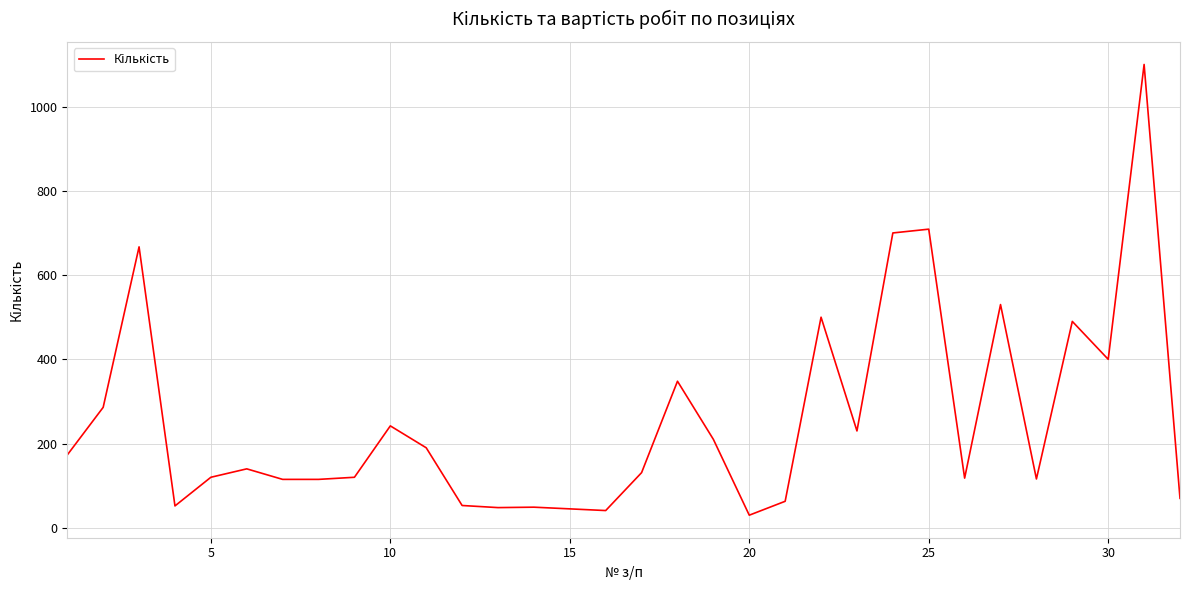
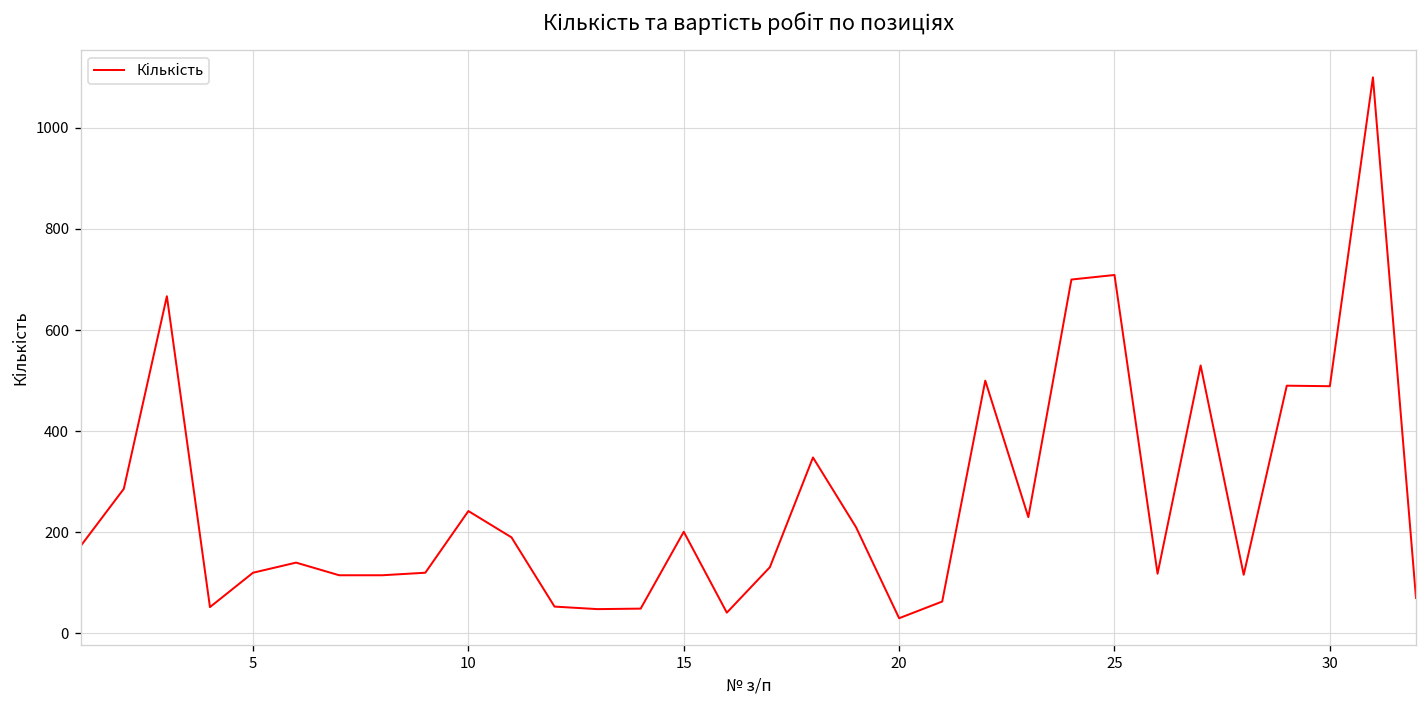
  {
    "5": 120,
    "10": 240,
-   "15": 50,
+   "15": 200,
    "20": 30,
    "25": 710,
-   "30": 400
+   "30": 490
  }
